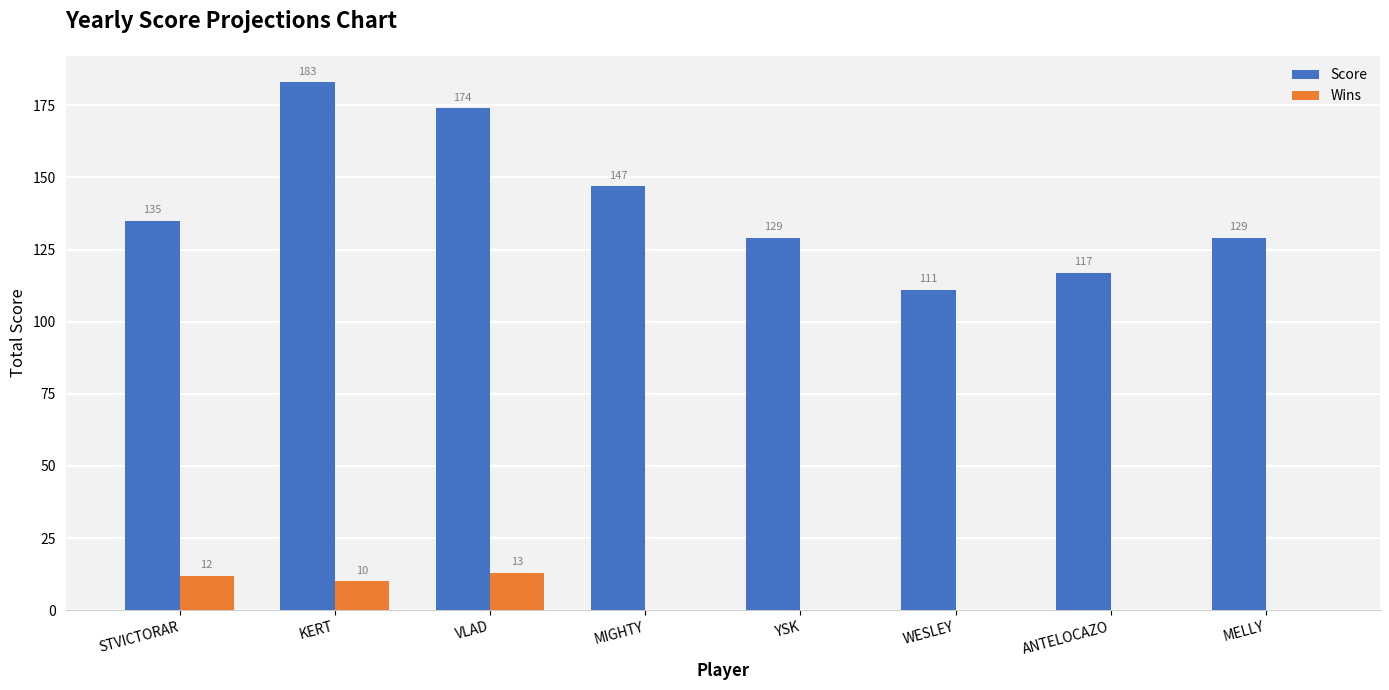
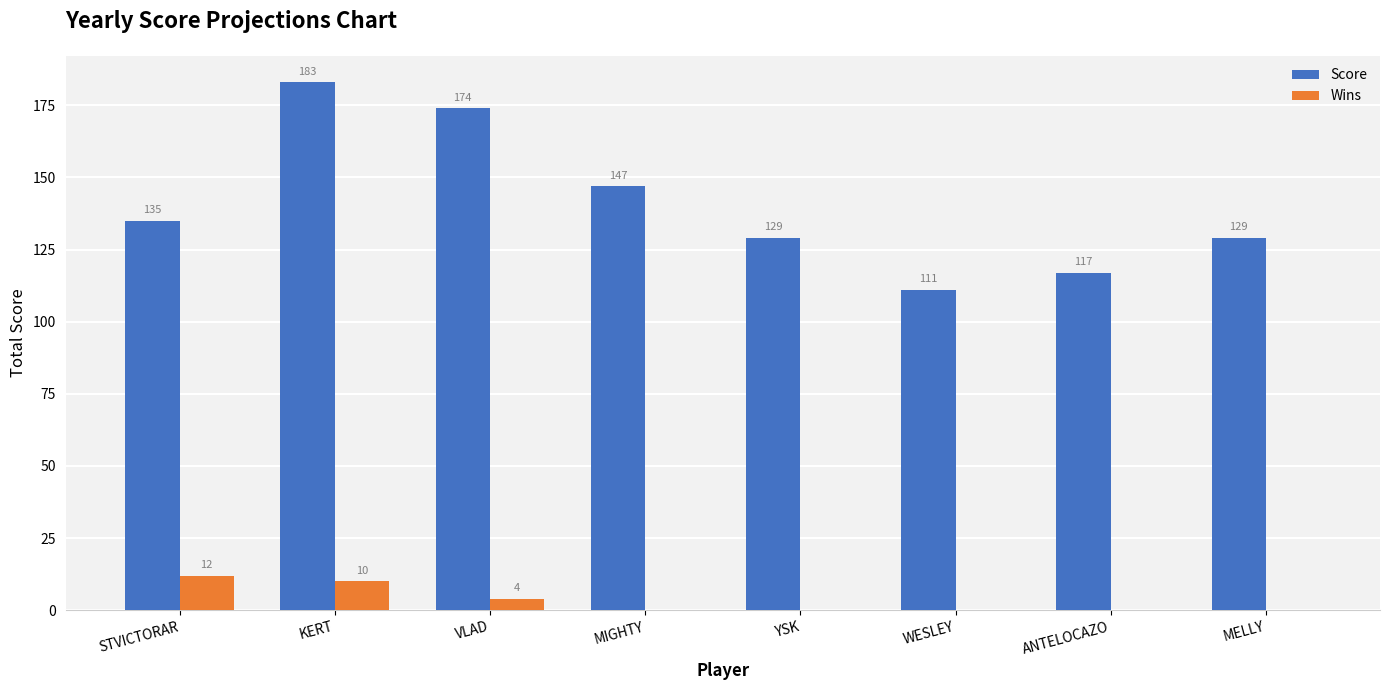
  {
    "Score": {
      "STVICTORAR": 135,
      "KERT": 183,
      "VLAD": 174,
      "MIGHTY": 147,
      "YSK": 129,
      "WESLEY": 111,
      "ANTELOCAZO": 117,
      "MELLY": 129
    },
    "Wins": {
      "STVICTORAR": 12,
      "KERT": 10,
-     "VLAD": 13
+     "VLAD": 4
    }
  }
